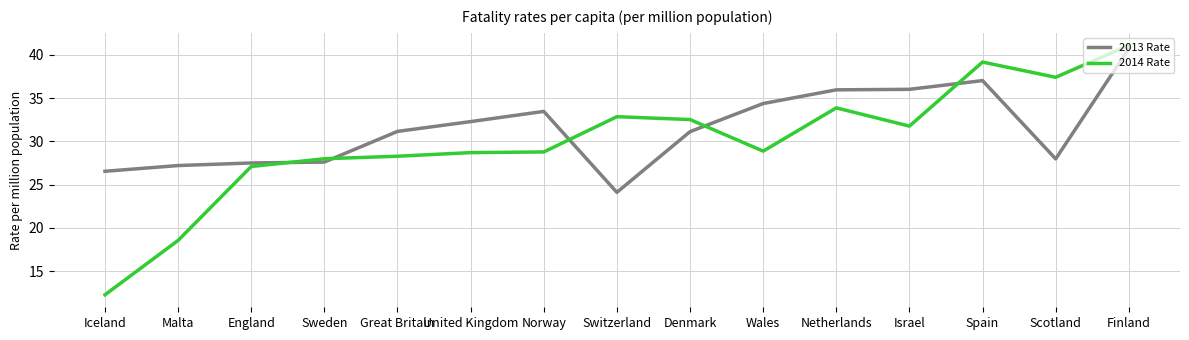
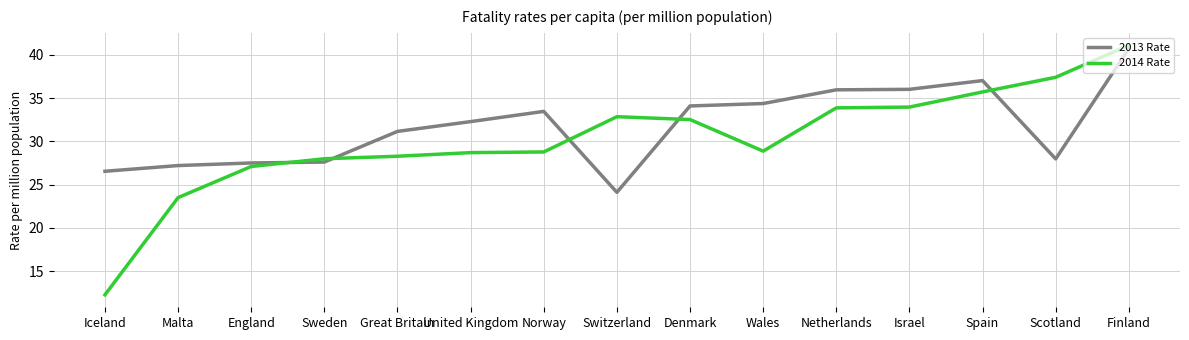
  {
    "2013 Rate": {
      "Iceland": 27,
      "Malta": 27,
      "England": 28,
      "Sweden": 28,
      "United Kingdom": 32,
      "Norway": 33,
      "Switzerland": 24,
-     "Denmark": 31,
+     "Denmark": 34,
      "Wales": 34,
      "Netherlands": 36,
      "Israel": 36,
      "Spain": 37,
      "Scotland": 28
    },
    "2014 Rate": {
      "Iceland": 12,
-     "Malta": 19,
+     "Malta": 24,
      "England": 27,
      "Sweden": 28,
      "United Kingdom": 29,
      "Norway": 29,
      "Switzerland": 33,
      "Denmark": 33,
      "Wales": 29,
      "Netherlands": 34,
-     "Israel": 32,
-     "Spain": 39,
+     "Israel": 34,
+     "Spain": 36,
      "Scotland": 37
    }
  }
